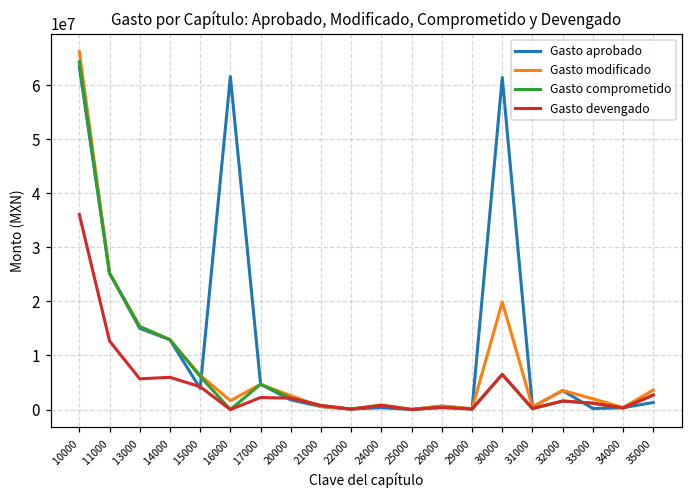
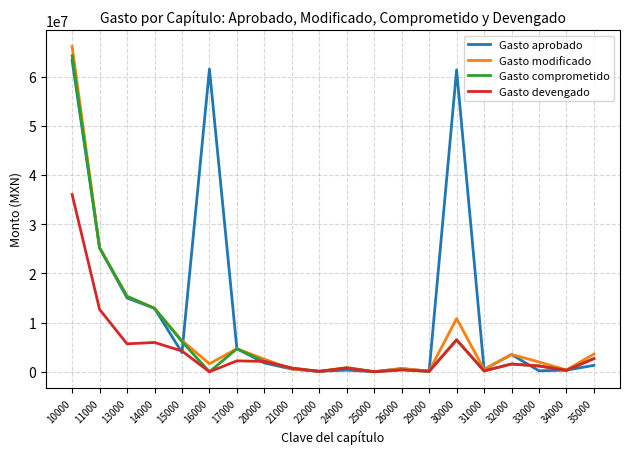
  {
    "Gasto aprobado": {
      "10000": 63000000,
      "16000": 62000000,
      "30000": 61000000,
      "33000": 0,
      "35000": 1000000
    },
    "Gasto modificado": {
      "10000": 66000000,
      "16000": 2000000,
-     "30000": 20000000,
+     "30000": 11000000,
      "33000": 2000000,
      "35000": 4000000
    },
    "Gasto comprometido": {
      "10000": 64000000
    },
    "Gasto devengado": {
      "10000": 36000000,
      "11000": 13000000,
      "13000": 6000000,
      "14000": 6000000,
      "17000": 2000000
    }
  }
